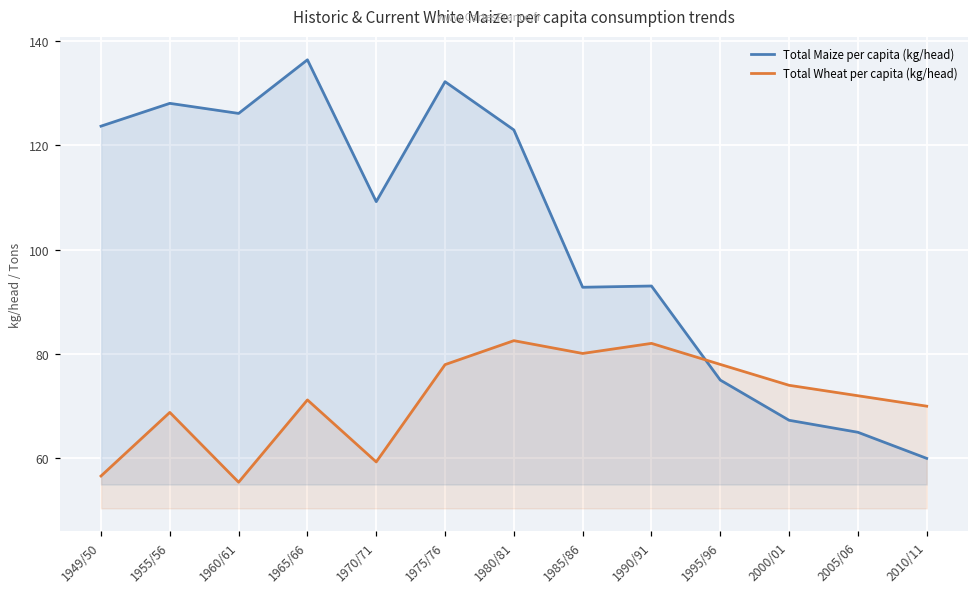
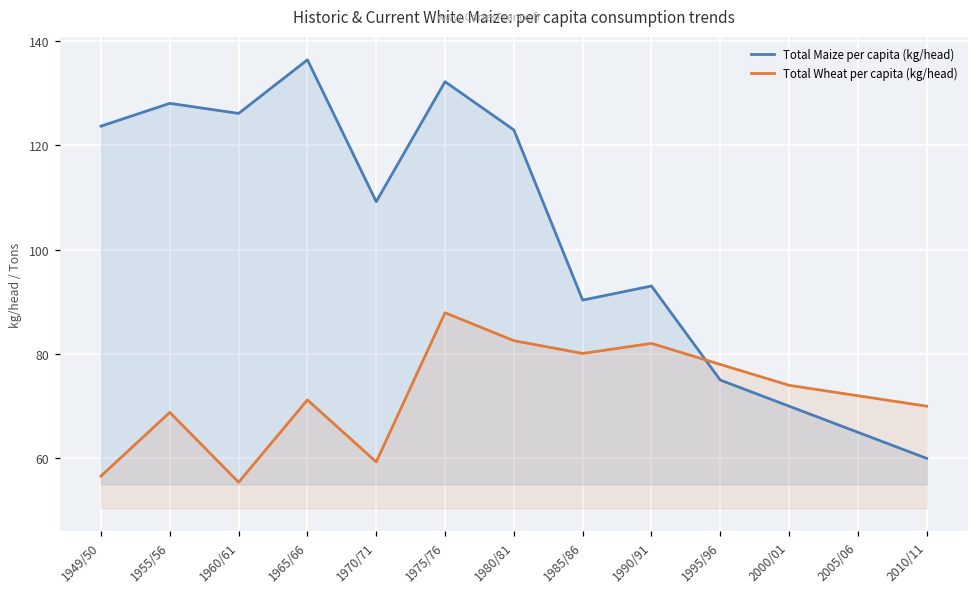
  {
    "Total Maize per capita (kg/head)": {
      "1949/50": 124,
      "1955/56": 128,
      "1960/61": 126,
      "1965/66": 136,
      "1970/71": 109,
      "1975/76": 132,
      "1980/81": 123,
-     "1985/86": 93,
+     "1985/86": 90,
      "1990/91": 93,
      "1995/96": 75,
-     "2000/01": 67,
+     "2000/01": 70,
      "2005/06": 65,
      "2010/11": 60
    },
    "Total Wheat per capita (kg/head)": {
      "1949/50": 57,
      "1955/56": 69,
      "1960/61": 55,
      "1965/66": 71,
      "1970/71": 59,
-     "1975/76": 78,
+     "1975/76": 88,
      "1980/81": 83,
      "1985/86": 80,
      "1990/91": 82,
      "1995/96": 78,
      "2000/01": 74,
      "2005/06": 72,
      "2010/11": 70
    }
  }
